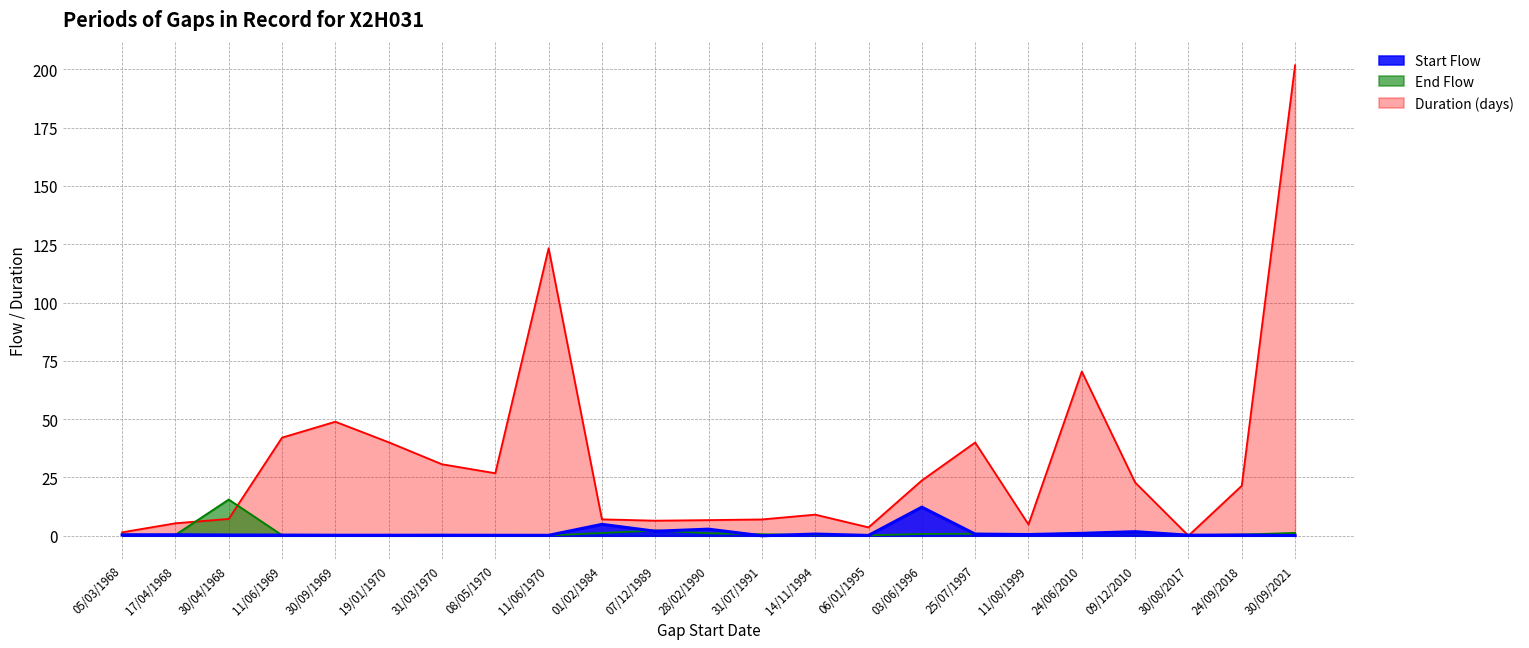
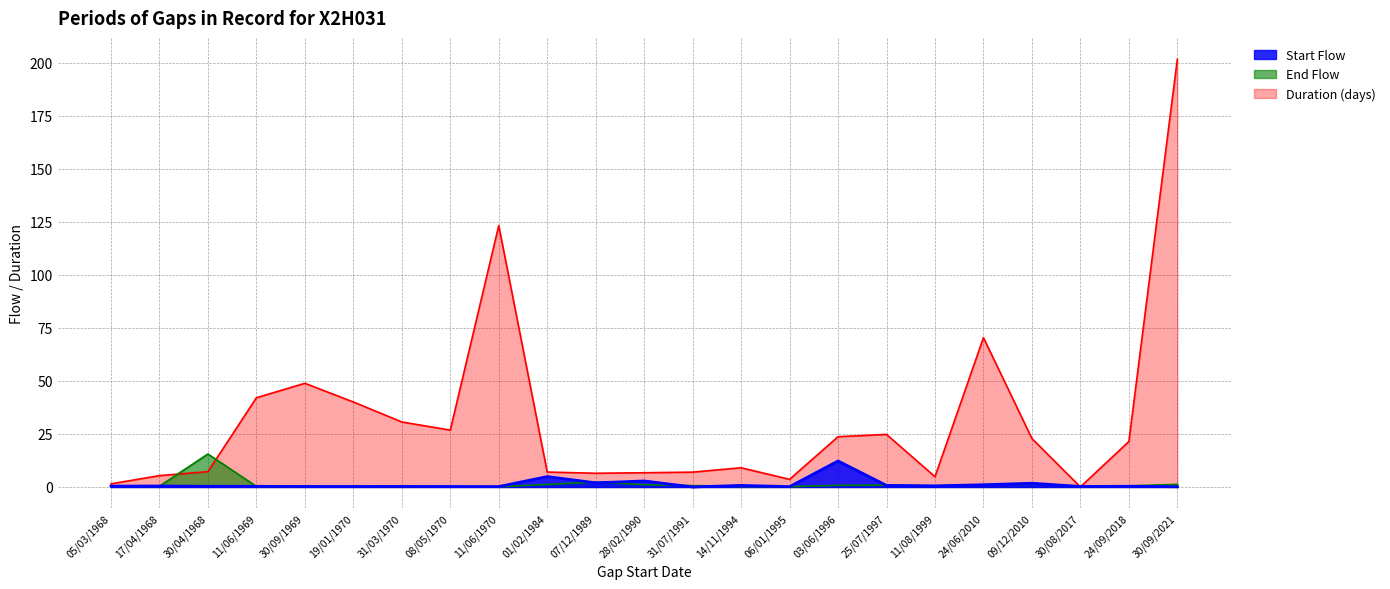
  {
    "Duration (days)": {
      "17/04/1968": 5,
      "30/04/1968": 7,
      "11/06/1969": 42,
      "30/09/1969": 49,
      "19/01/1970": 40,
      "31/03/1970": 31,
      "08/05/1970": 27,
      "11/06/1970": 123,
      "01/02/1984": 7,
      "07/12/1989": 6,
      "28/02/1990": 7,
      "31/07/1991": 7,
      "14/11/1994": 9,
      "06/01/1995": 4,
      "03/06/1996": 24,
-     "25/07/1997": 40,
+     "25/07/1997": 25,
      "11/08/1999": 5,
      "24/06/2010": 70,
      "09/12/2010": 23,
      "24/09/2018": 21,
      "30/09/2021": 202
    },
    "End Flow": {
      "30/04/1968": 16,
      "01/02/1984": 1,
      "28/02/1990": 1,
      "03/06/1996": 1
    },
    "Start Flow": {
      "30/04/1968": 0,
      "01/02/1984": 5,
      "28/02/1990": 3,
      "03/06/1996": 12
    }
  }
